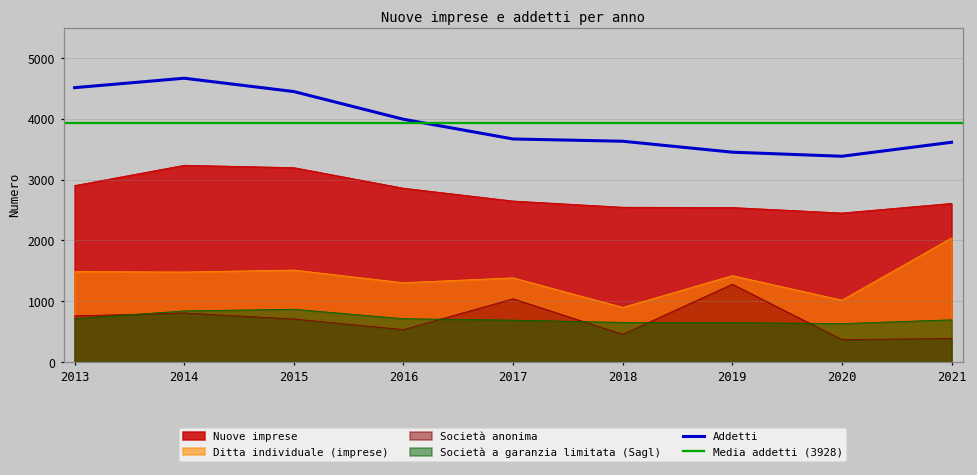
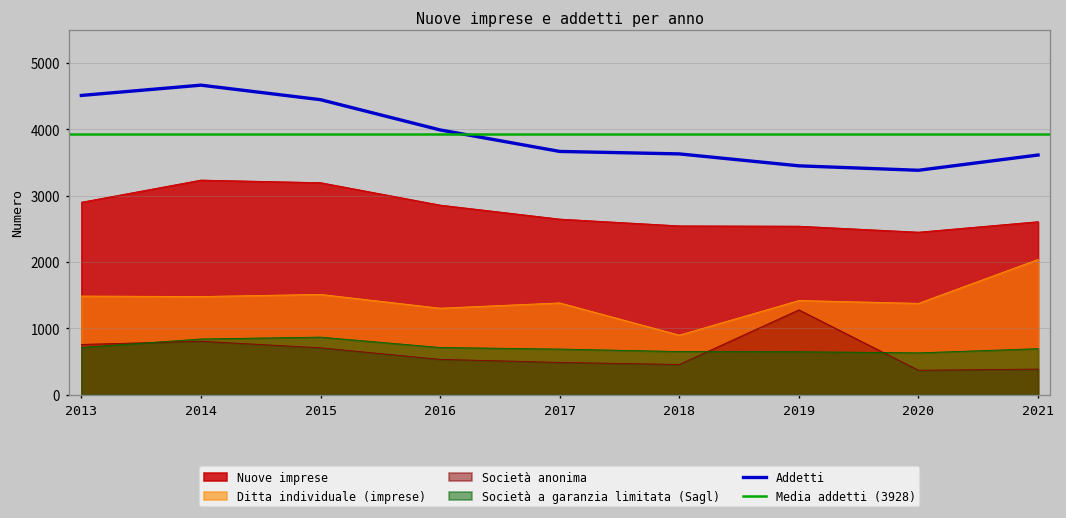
  {
    "Nuove imprese": {
      "2013": 2900,
      "2014": 3200,
      "2015": 3200,
      "2016": 2900,
      "2017": 2600,
      "2018": 2500,
      "2019": 2500,
      "2020": 2500,
      "2021": 2600
    },
    "Ditta individuale (imprese)": {
      "2013": 1500,
      "2014": 1500,
      "2015": 1500,
      "2016": 1300,
      "2017": 1400,
      "2018": 900,
      "2019": 1400,
-     "2020": 1000,
+     "2020": 1400,
      "2021": 2000
    },
    "Società anonima": {
      "2013": 800,
      "2015": 700,
      "2016": 500,
-     "2017": 1000,
+     "2017": 500,
      "2018": 500,
      "2019": 1300,
      "2020": 400,
      "2021": 400
    },
    "Società a garanzia limitata (Sagl)": {
      "2013": 700,
      "2015": 900,
      "2016": 700,
      "2017": 700,
      "2018": 700,
      "2019": 600,
      "2020": 600,
      "2021": 700
    },
    "Addetti": {
      "2013": 4500,
      "2014": 4700,
      "2015": 4400,
      "2016": 4000,
      "2017": 3700,
      "2018": 3600,
      "2019": 3500,
      "2020": 3400,
      "2021": 3600
    }
  }
